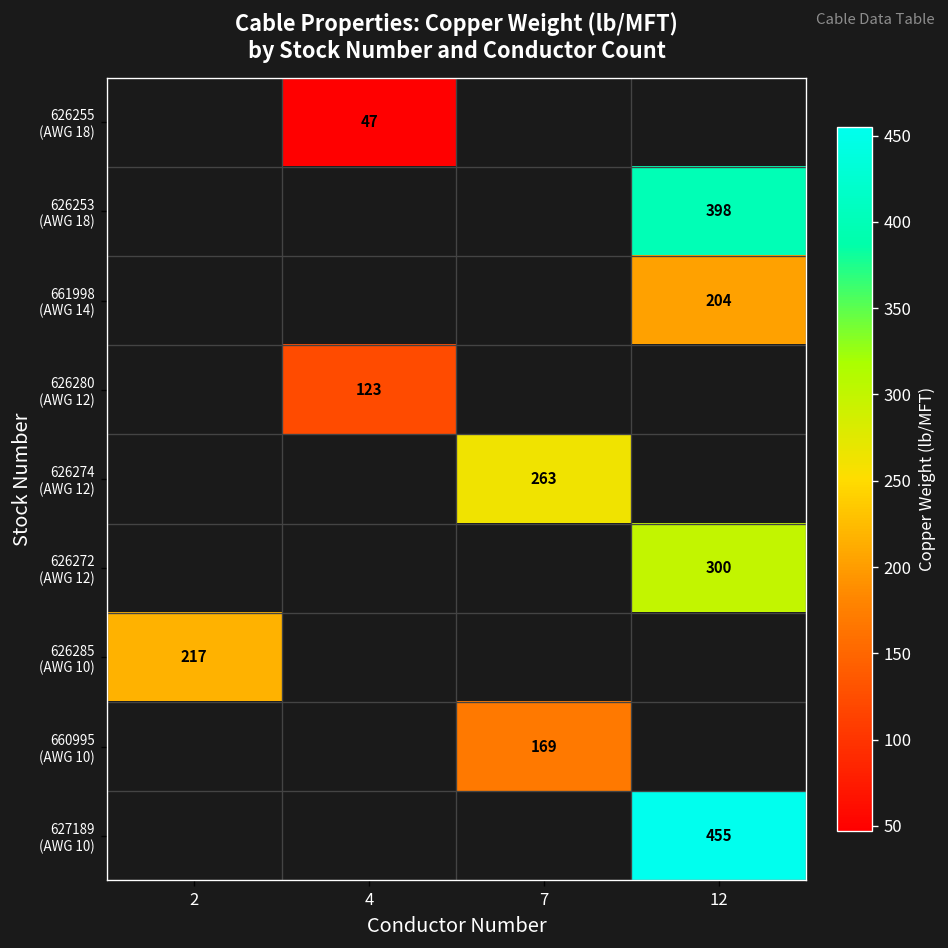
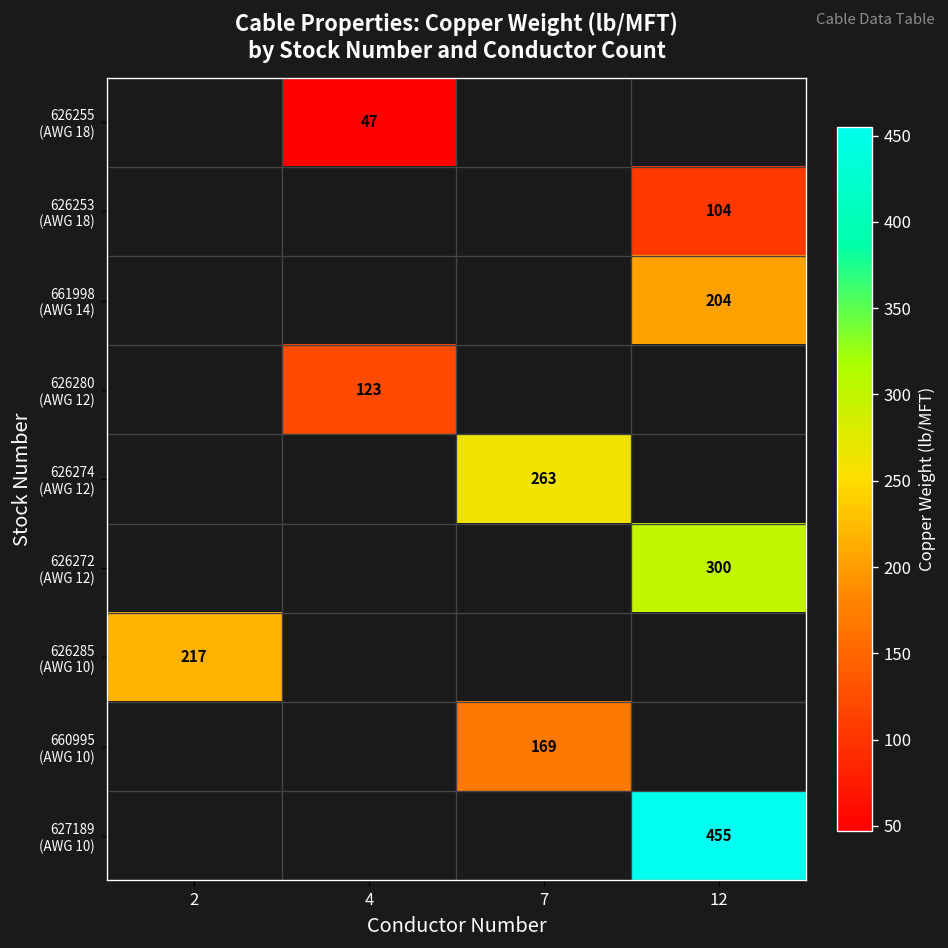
  {
    "626255 (AWG 18)": {
      "4": 47
    },
    "626253 (AWG 18)": {
-     "12": 398
+     "12": 104
    },
    "661998 (AWG 14)": {
      "12": 204
    },
    "626280 (AWG 12)": {
      "4": 123
    },
    "626274 (AWG 12)": {
      "7": 263
    },
    "626272 (AWG 12)": {
      "12": 300
    },
    "626285 (AWG 10)": {
      "2": 217
    },
    "660995 (AWG 10)": {
      "7": 169
    },
    "627189 (AWG 10)": {
      "12": 455
    }
  }
